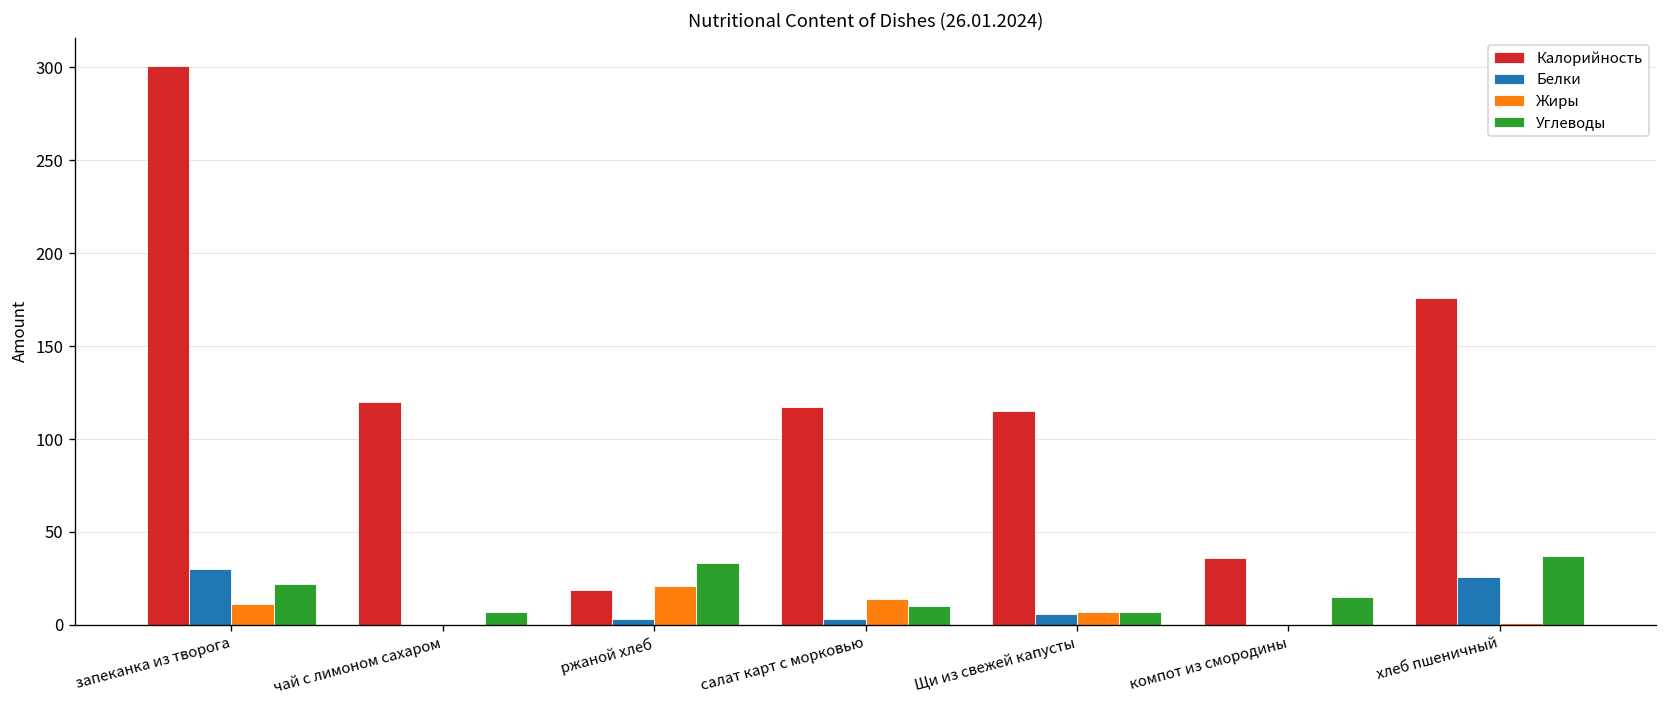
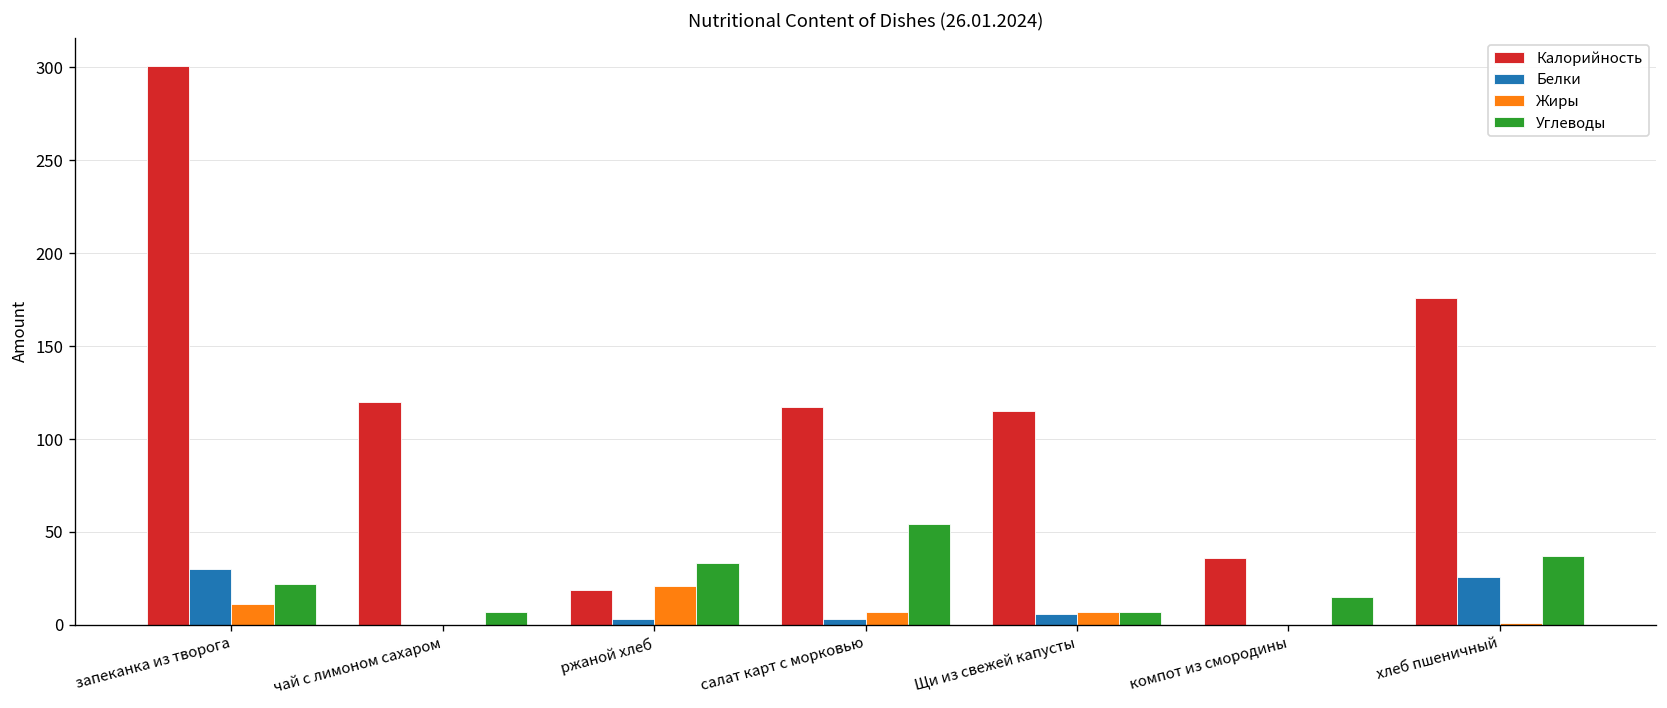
  {
    "Калорийность": {
      "запеканка из творога": 301,
      "чай с лимоном сахаром": 120,
      "ржаной хлеб": 19,
      "салат карт с морковью": 117,
      "Щи из свежей капусты": 115,
      "компот из смородины": 36,
      "хлеб пшеничный": 176
    },
    "Белки": {
      "запеканка из творога": 30,
      "чай с лимоном сахаром": 0,
      "ржаной хлеб": 3,
      "салат карт с морковью": 3,
      "Щи из свежей капусты": 6,
      "компот из смородины": 0,
      "хлеб пшеничный": 26
    },
    "Жиры": {
      "запеканка из творога": 11,
      "чай с лимоном сахаром": 0,
      "ржаной хлеб": 21,
-     "салат карт с морковью": 14,
+     "салат карт с морковью": 7,
      "Щи из свежей капусты": 7,
      "компот из смородины": 0
    },
    "Углеводы": {
      "запеканка из творога": 22,
      "чай с лимоном сахаром": 7,
      "ржаной хлеб": 33,
-     "салат карт с морковью": 10,
+     "салат карт с морковью": 54,
      "Щи из свежей капусты": 7,
      "компот из смородины": 15,
      "хлеб пшеничный": 37
    }
  }
